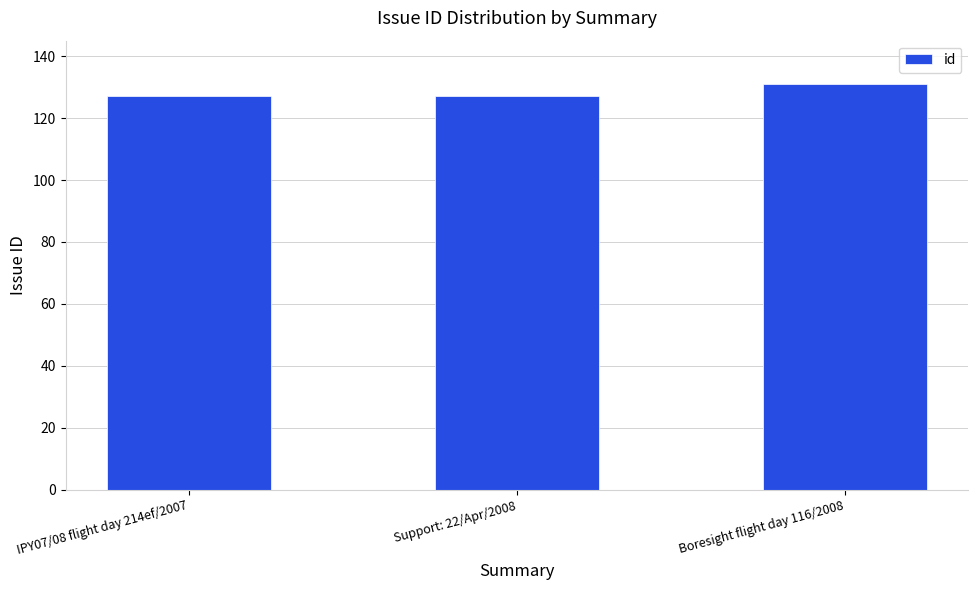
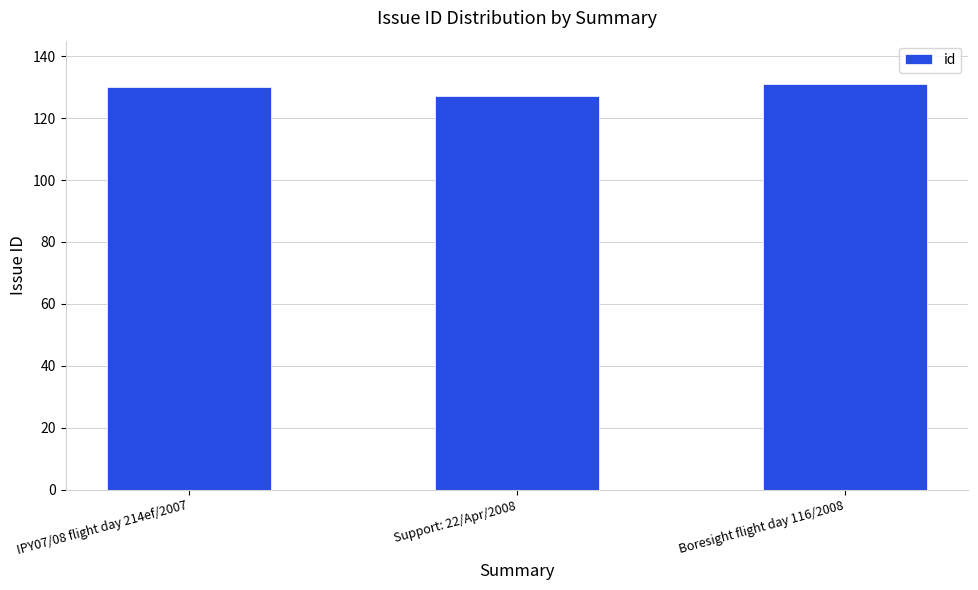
  {
-   "IPY07/08 flight day 214ef/2007": 127,
+   "IPY07/08 flight day 214ef/2007": 130,
    "Support: 22/Apr/2008": 127,
    "Boresight flight day 116/2008": 131
  }
